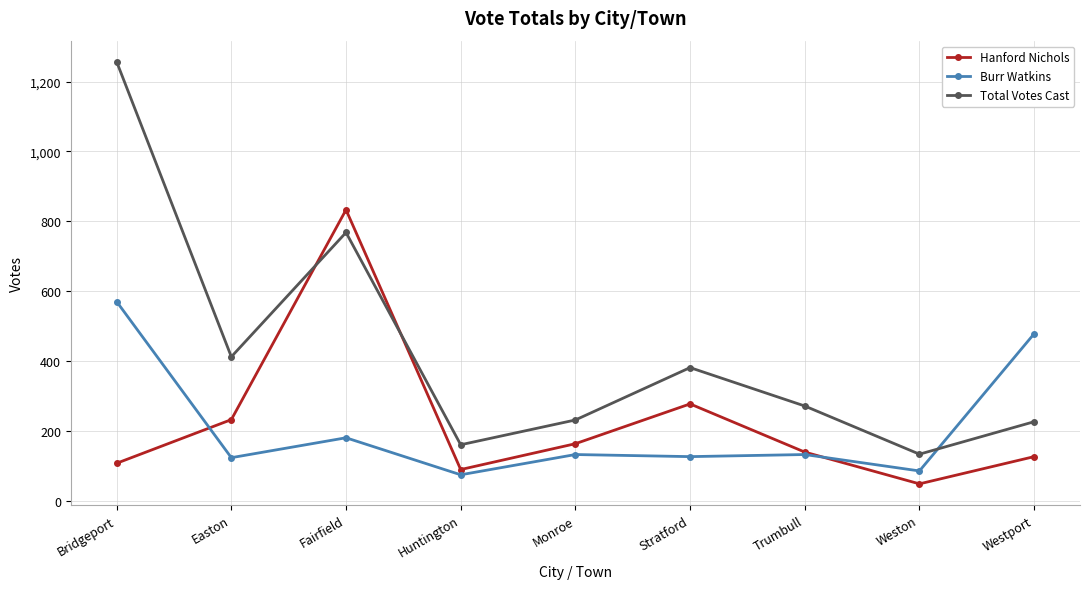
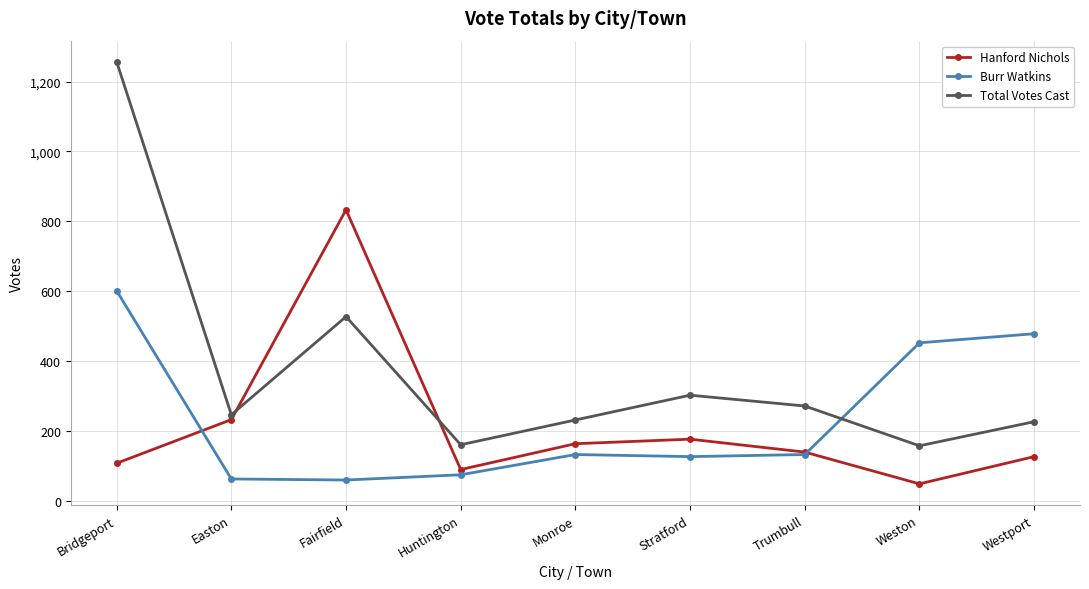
  {
    "Hanford Nichols": {
      "Bridgeport": "110",
      "Easton": "230",
      "Fairfield": "830",
      "Huntington": "90",
      "Monroe": "160",
-     "Stratford": "280",
+     "Stratford": "180",
      "Weston": "50",
      "Westport": "130"
    },
    "Burr Watkins": {
-     "Bridgeport": "570",
-     "Easton": "120",
-     "Fairfield": "180",
+     "Bridgeport": "600",
+     "Easton": "60",
+     "Fairfield": "60",
      "Huntington": "70",
      "Monroe": "130",
      "Stratford": "130",
-     "Weston": "90",
+     "Weston": "450",
      "Westport": "480"
    },
    "Total Votes Cast": {
      "Bridgeport": "1,260",
-     "Easton": "410",
-     "Fairfield": "770",
+     "Easton": "250",
+     "Fairfield": "530",
      "Huntington": "160",
      "Monroe": "230",
-     "Stratford": "380",
+     "Stratford": "300",
      "Trumbull": "270",
-     "Weston": "130",
+     "Weston": "160",
      "Westport": "230"
    }
  }
